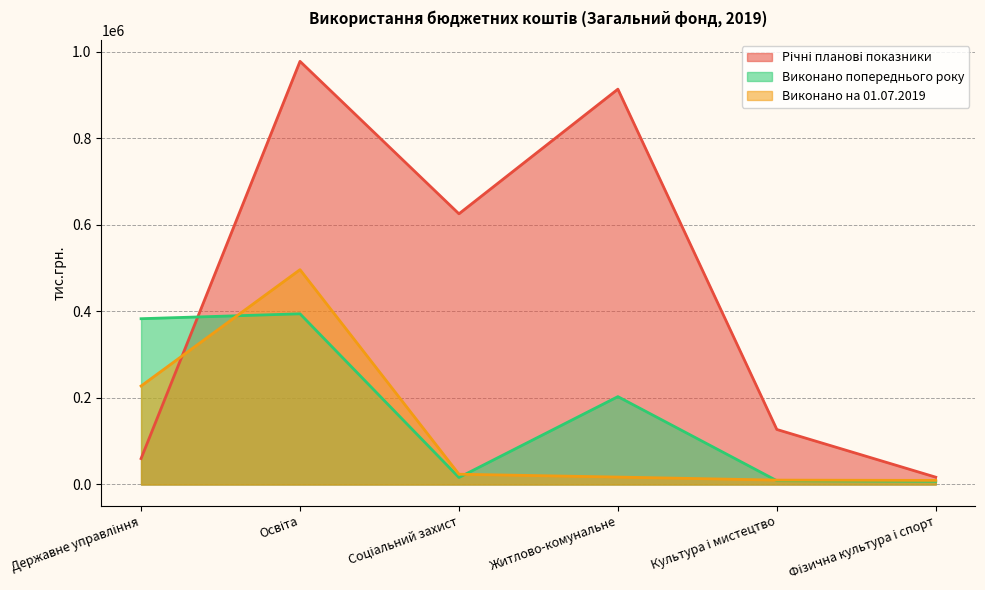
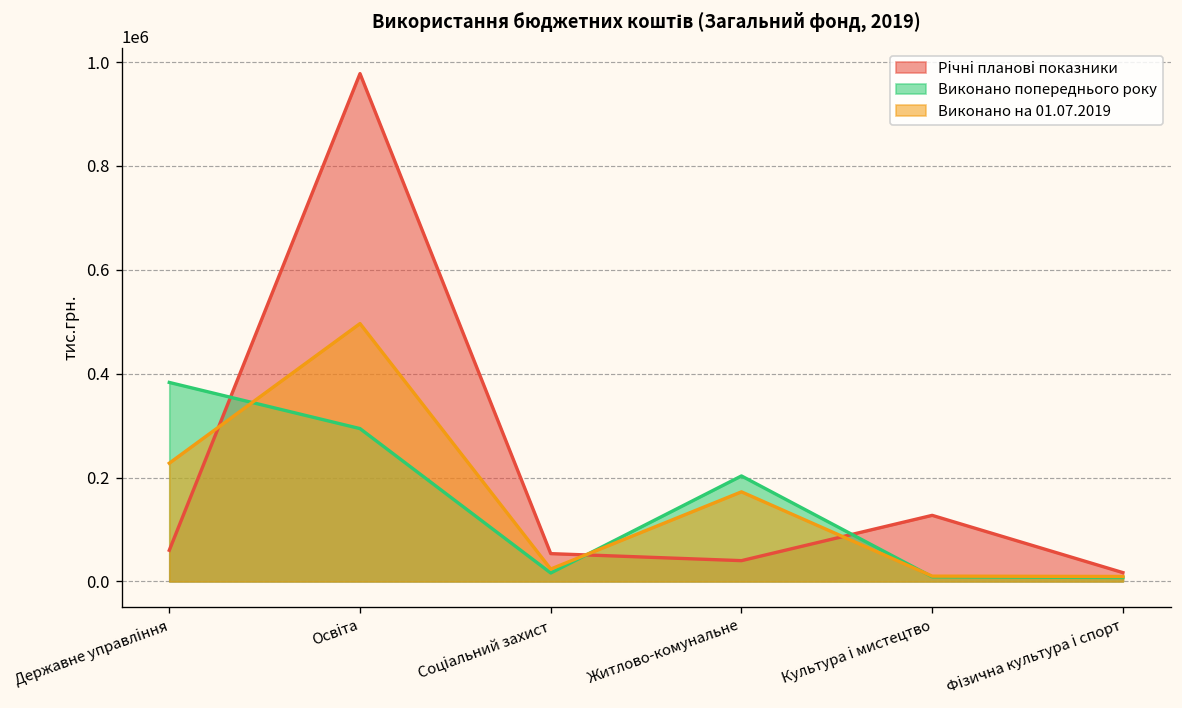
  {
    "Річні планові показники": {
      "Державне управління": 60000,
      "Освіта": 980000,
-     "Соціальний захист": 630000,
-     "Житлово-комунальне": 910000,
+     "Соціальний захист": 50000,
+     "Житлово-комунальне": 40000,
      "Культура і мистецтво": 130000,
      "Фізична культура і спорт": 20000
    },
    "Виконано попереднього року": {
      "Державне управління": 380000,
-     "Освіта": 390000,
+     "Освіта": 290000,
      "Соціальний захист": 20000,
      "Житлово-комунальне": 200000
    },
    "Виконано на 01.07.2019": {
      "Державне управління": 230000,
      "Освіта": 500000,
      "Соціальний захист": 20000,
-     "Житлово-комунальне": 20000
+     "Житлово-комунальне": 170000
    }
  }
